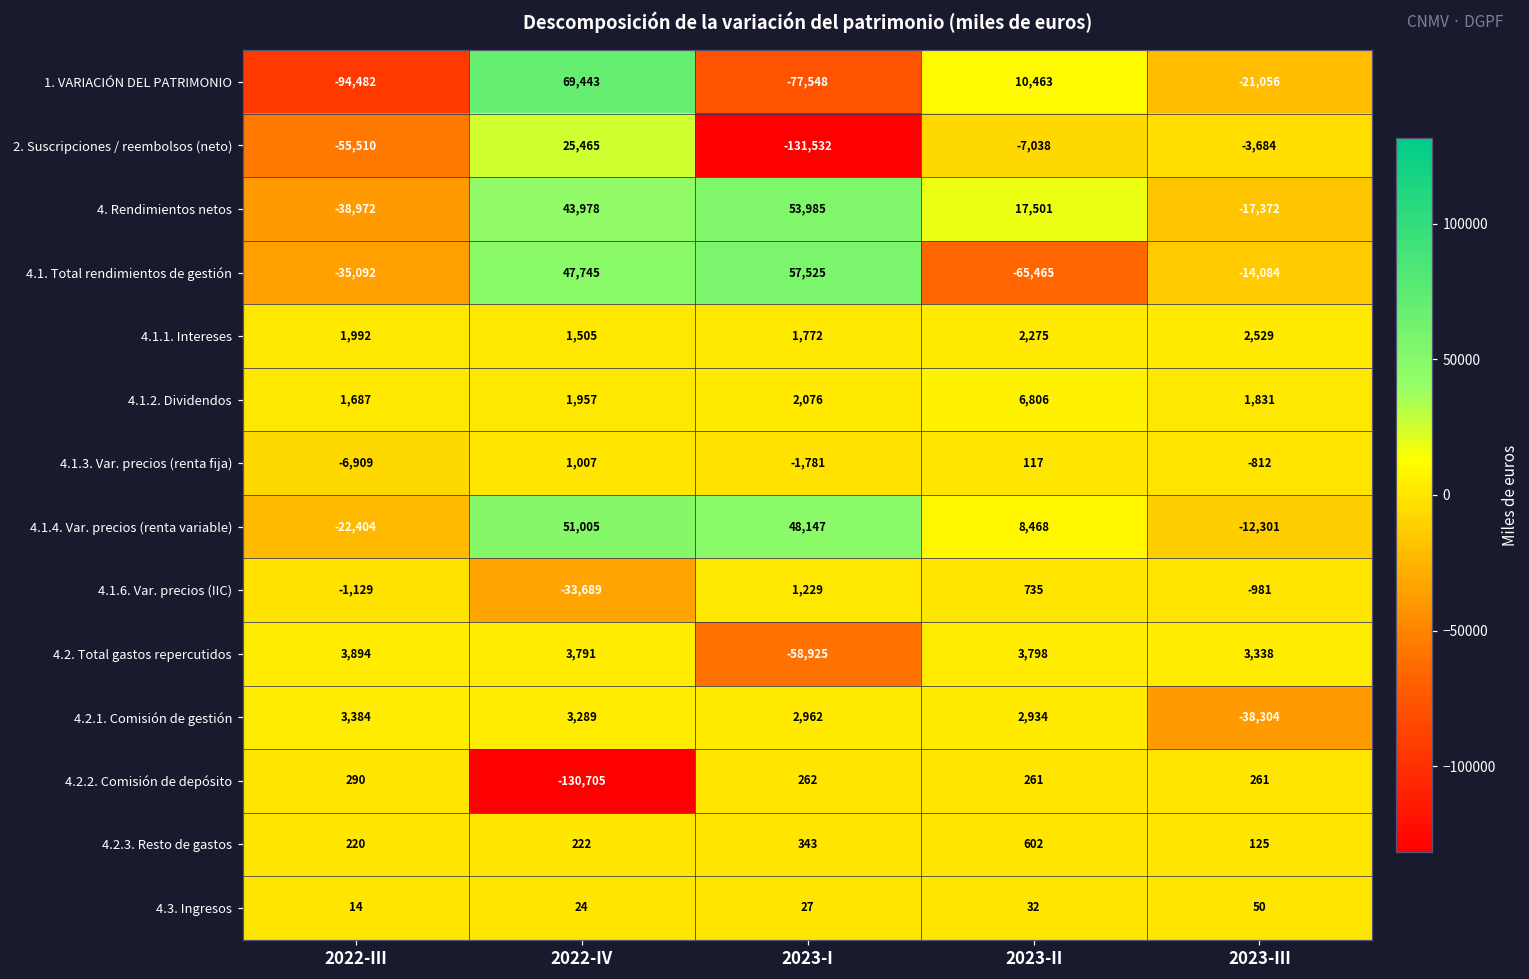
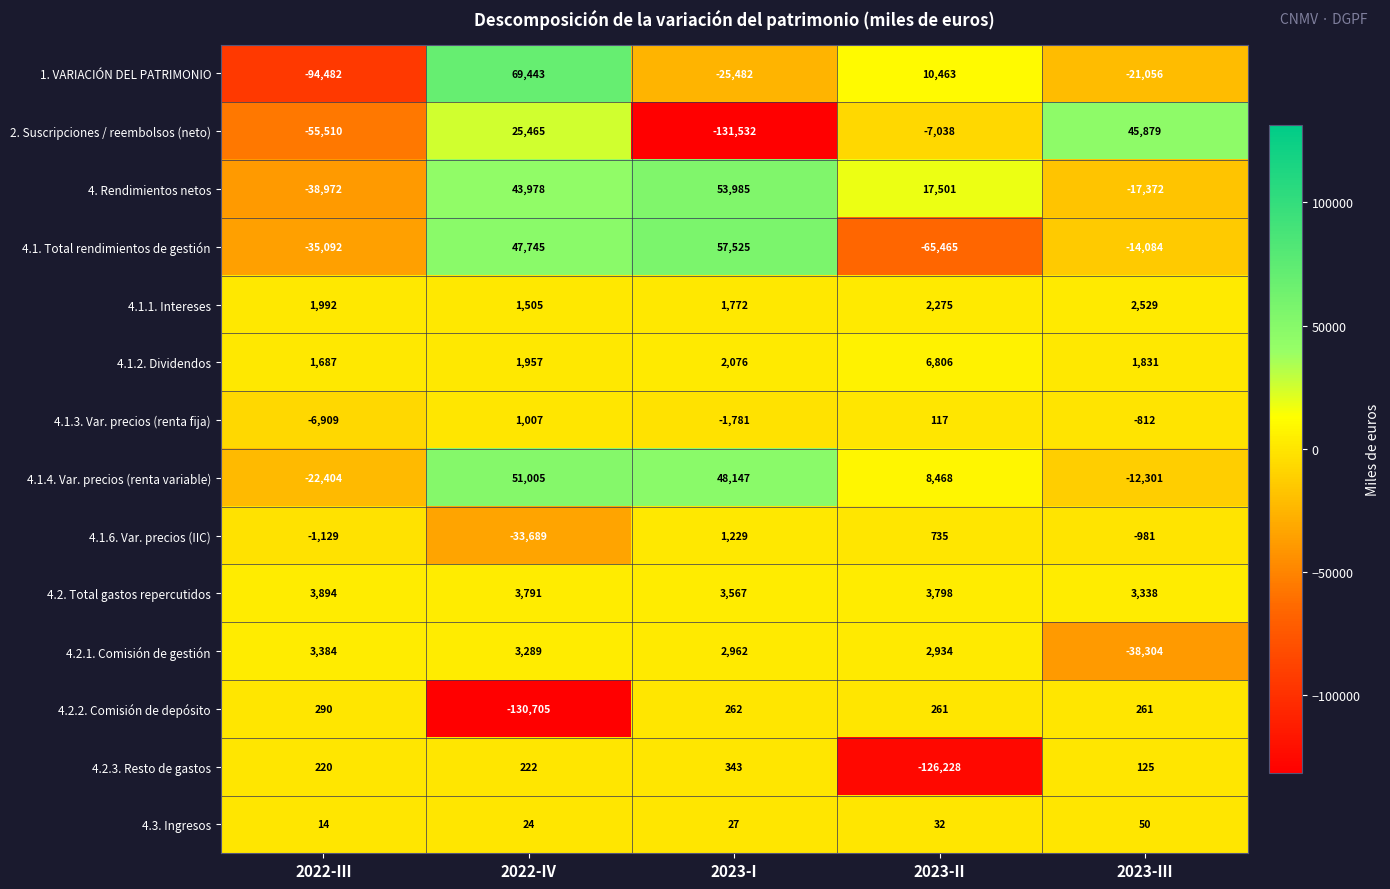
  {
    "1. VARIACIÓN DEL PATRIMONIO": {
      "2022-III": "-94,482",
      "2022-IV": "69,443",
-     "2023-I": "-77,548",
+     "2023-I": "-25,482",
      "2023-II": "10,463",
      "2023-III": "-21,056"
    },
    "2. Suscripciones / reembolsos (neto)": {
      "2022-III": "-55,510",
      "2022-IV": "25,465",
      "2023-I": "-131,532",
      "2023-II": "-7,038",
-     "2023-III": "-3,684"
+     "2023-III": "45,879"
    },
    "4. Rendimientos netos": {
      "2022-III": "-38,972",
      "2022-IV": "43,978",
      "2023-I": "53,985",
      "2023-II": "17,501",
      "2023-III": "-17,372"
    },
    "4.1. Total rendimientos de gestión": {
      "2022-III": "-35,092",
      "2022-IV": "47,745",
      "2023-I": "57,525",
      "2023-II": "-65,465",
      "2023-III": "-14,084"
    },
    "4.1.1. Intereses": {
      "2022-III": "1,992",
      "2022-IV": "1,505",
      "2023-I": "1,772",
      "2023-II": "2,275",
      "2023-III": "2,529"
    },
    "4.1.2. Dividendos": {
      "2022-III": "1,687",
      "2022-IV": "1,957",
      "2023-I": "2,076",
      "2023-II": "6,806",
      "2023-III": "1,831"
    },
    "4.1.3. Var. precios (renta fija)": {
      "2022-III": "-6,909",
      "2022-IV": "1,007",
      "2023-I": "-1,781",
      "2023-II": "117",
      "2023-III": "-812"
    },
    "4.1.4. Var. precios (renta variable)": {
      "2022-III": "-22,404",
      "2022-IV": "51,005",
      "2023-I": "48,147",
      "2023-II": "8,468",
      "2023-III": "-12,301"
    },
    "4.1.6. Var. precios (IIC)": {
      "2022-III": "-1,129",
      "2022-IV": "-33,689",
      "2023-I": "1,229",
      "2023-II": "735",
      "2023-III": "-981"
    },
    "4.2. Total gastos repercutidos": {
      "2022-III": "3,894",
      "2022-IV": "3,791",
-     "2023-I": "-58,925",
+     "2023-I": "3,567",
      "2023-II": "3,798",
      "2023-III": "3,338"
    },
    "4.2.1. Comisión de gestión": {
      "2022-III": "3,384",
      "2022-IV": "3,289",
      "2023-I": "2,962",
      "2023-II": "2,934",
      "2023-III": "-38,304"
    },
    "4.2.2. Comisión de depósito": {
      "2022-III": "290",
      "2022-IV": "-130,705",
      "2023-I": "262",
      "2023-II": "261",
      "2023-III": "261"
    },
    "4.2.3. Resto de gastos": {
      "2022-III": "220",
      "2022-IV": "222",
      "2023-I": "343",
-     "2023-II": "602",
+     "2023-II": "-126,228",
      "2023-III": "125"
    },
    "4.3. Ingresos": {
      "2022-III": "14",
      "2022-IV": "24",
      "2023-I": "27",
      "2023-II": "32",
      "2023-III": "50"
    }
  }
